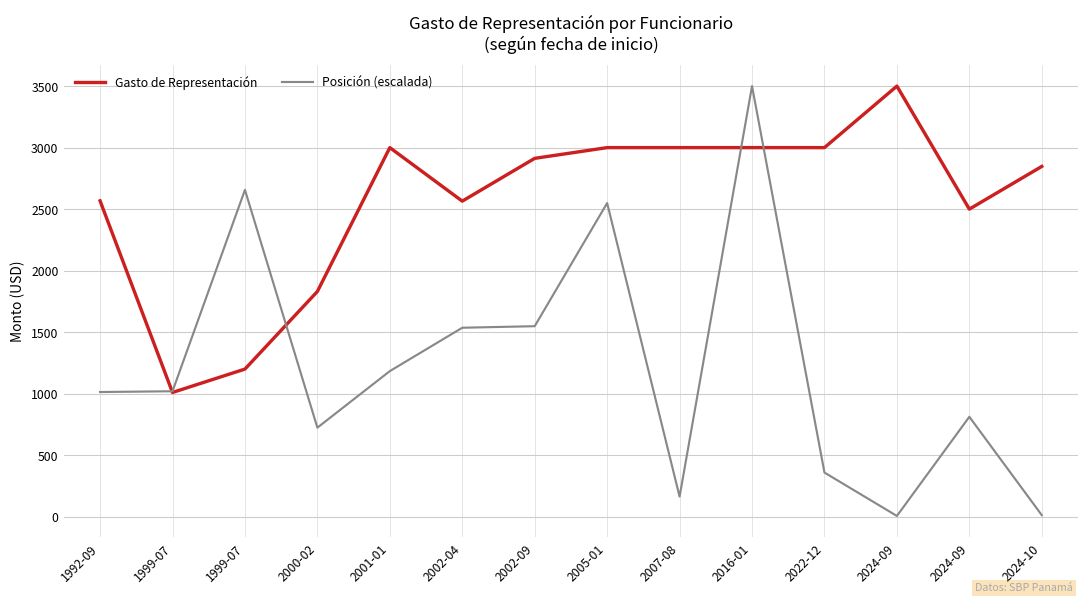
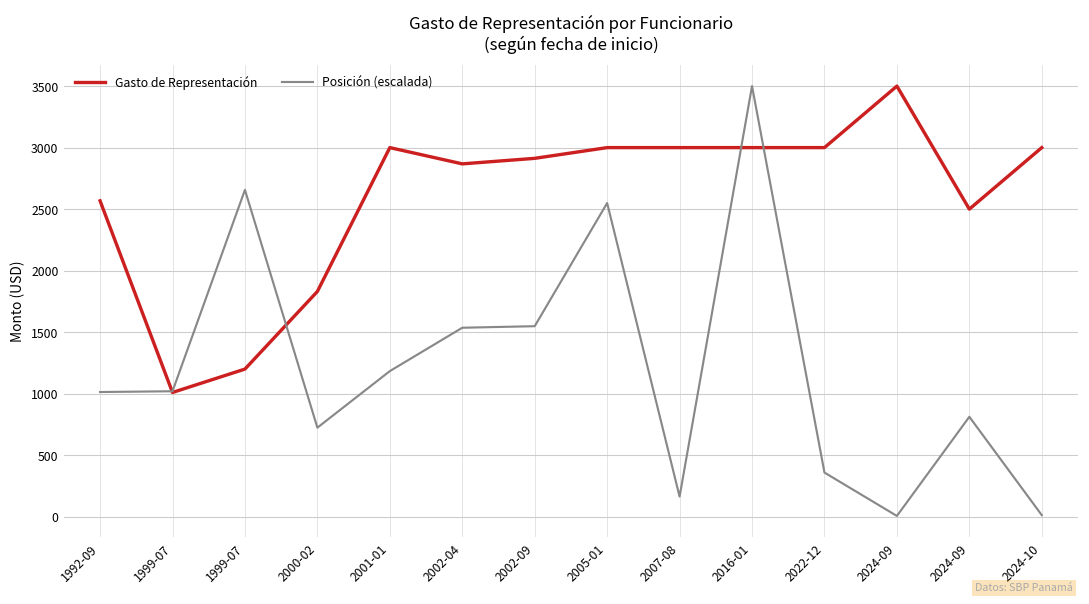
  {
    "Gasto de Representación": {
      "1992-09": 2570,
      "2000-02": 1830,
      "2001-01": 3000,
-     "2002-04": 2570,
+     "2002-04": 2870,
      "2002-09": 2910,
      "2005-01": 3000,
      "2007-08": 3000,
      "2016-01": 3000,
      "2022-12": 3000,
-     "2024-10": 2850
+     "2024-10": 3000
    },
    "Posición (escalada)": {
      "1992-09": 1010,
      "2000-02": 720,
      "2001-01": 1180,
      "2002-04": 1540,
      "2002-09": 1550,
      "2005-01": 2550,
      "2007-08": 160,
      "2016-01": 3500,
      "2022-12": 360,
      "2024-10": 10
    }
  }
